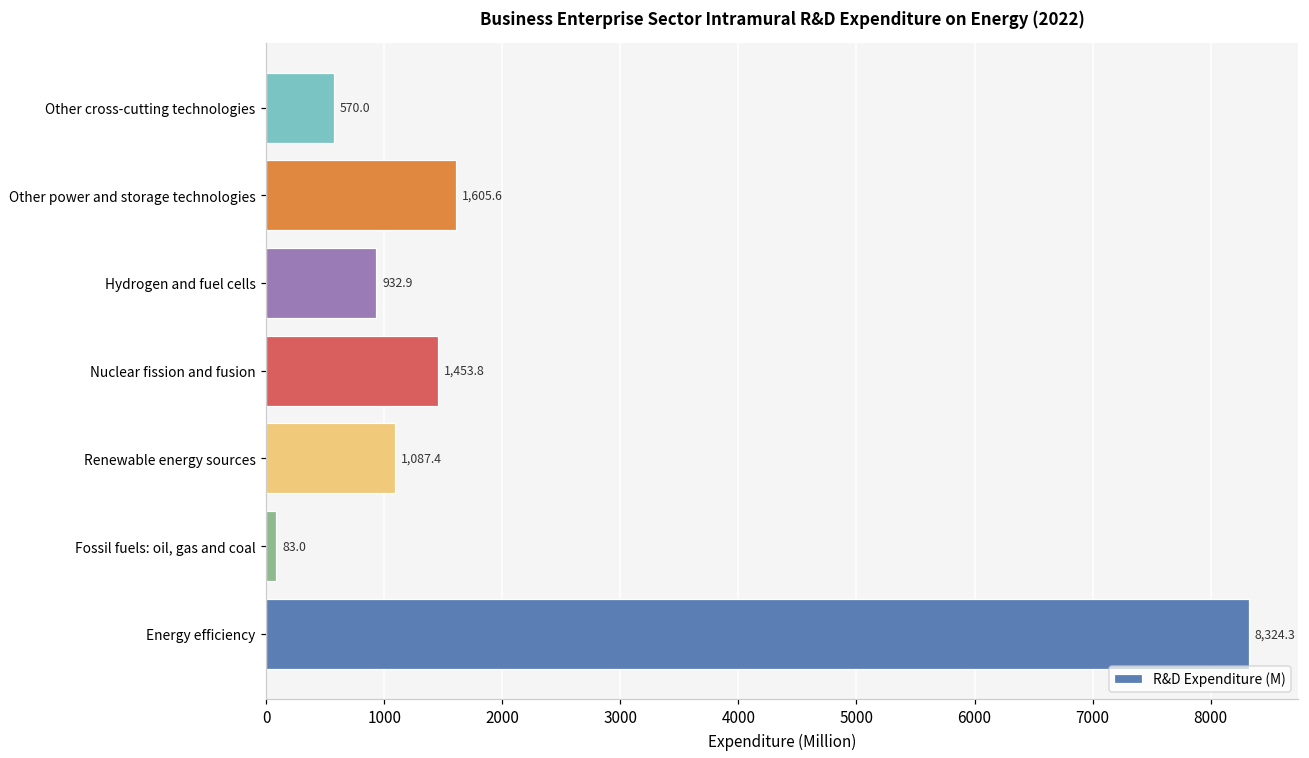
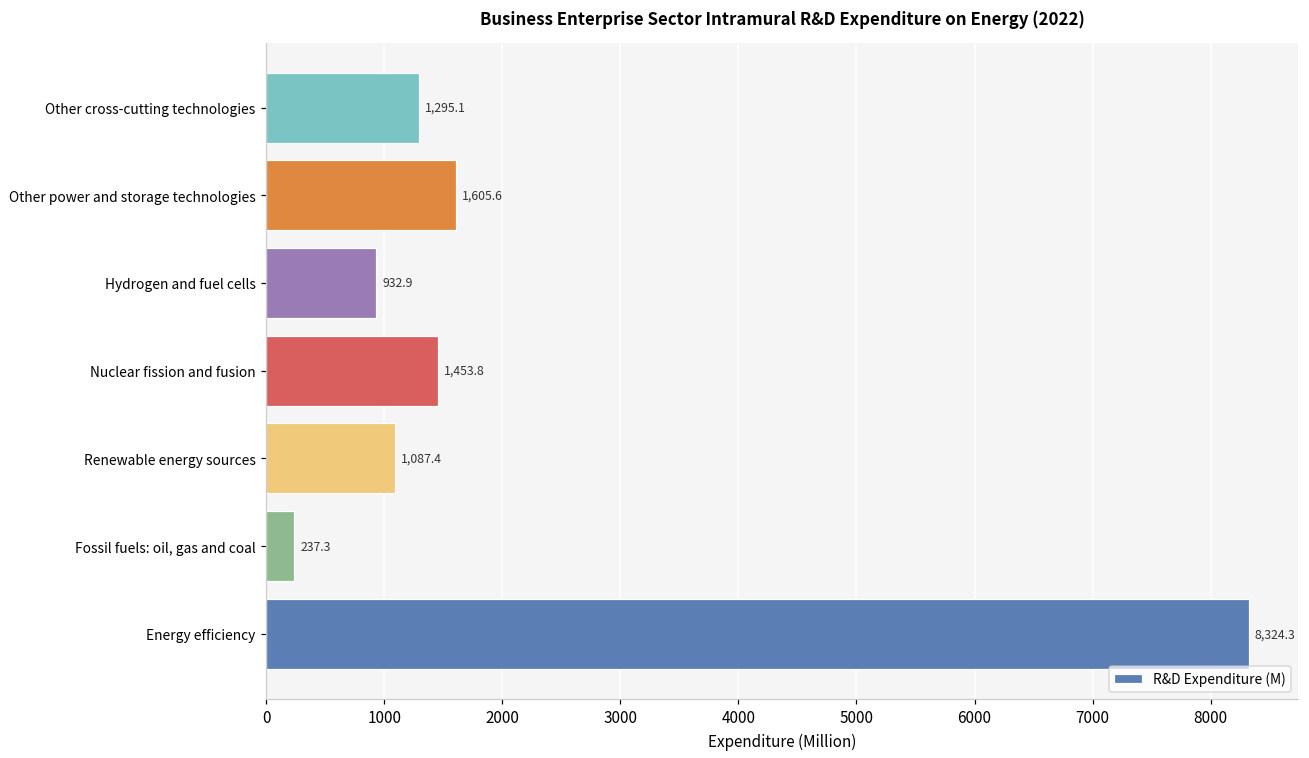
  {
-   "Other cross-cutting technologies": "570.0",
+   "Other cross-cutting technologies": "1,295.1",
    "Other power and storage technologies": "1,605.6",
    "Hydrogen and fuel cells": "932.9",
    "Nuclear fission and fusion": "1,453.8",
    "Renewable energy sources": "1,087.4",
-   "Fossil fuels: oil, gas and coal": "83.0",
+   "Fossil fuels: oil, gas and coal": "237.3",
    "Energy efficiency": "8,324.3"
  }
